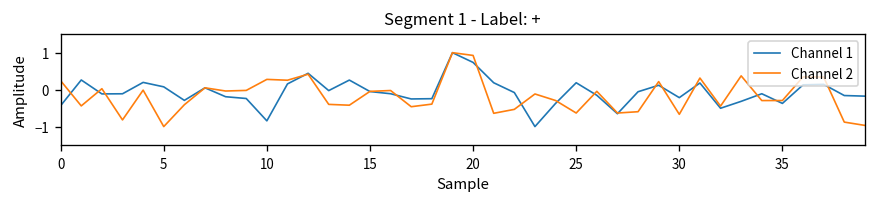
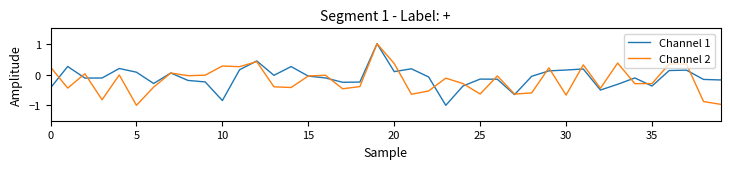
  {
    "Channel 1": {
      "0": -0.4,
      "5": 0.1,
      "10": -0.8,
-     "20": 0.7,
-     "25": 0.2,
-     "30": -0.2
+     "20": 0.1,
+     "25": -0.1,
+     "30": 0.1
    },
    "Channel 2": {
      "0": 0.2,
      "5": -1.0,
      "10": 0.3,
-     "20": 0.9,
+     "20": 0.4,
      "25": -0.6,
      "30": -0.7
    }
  }
